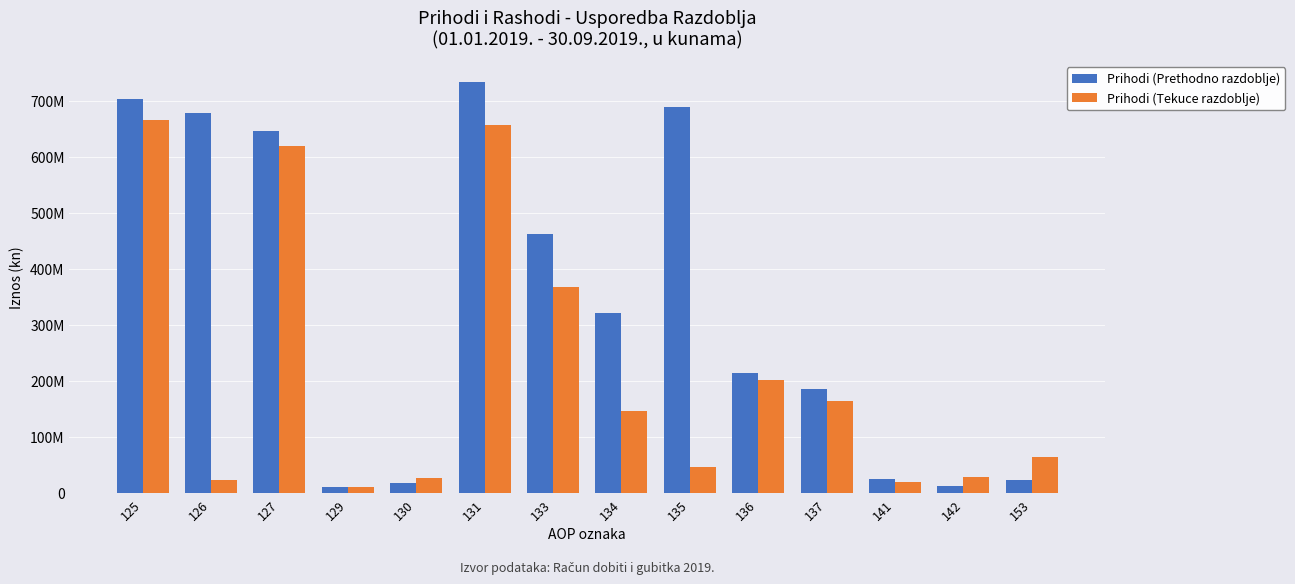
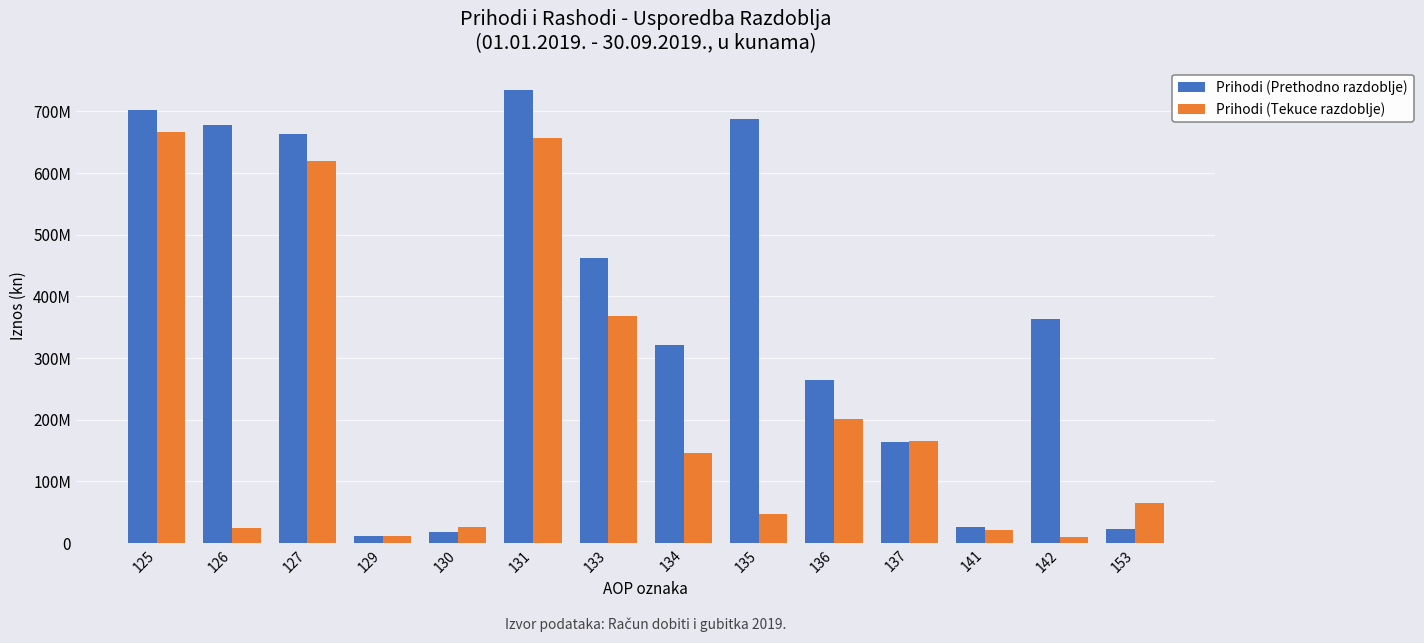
  {
    "Prihodi (Prethodno razdoblje)": {
      "125": 700000000,
      "126": 680000000,
-     "127": 650000000,
+     "127": 660000000,
      "129": 10000000,
      "130": 20000000,
      "131": 730000000,
      "133": 460000000,
      "134": 320000000,
      "135": 690000000,
-     "136": 210000000,
-     "137": 190000000,
+     "136": 260000000,
+     "137": 160000000,
      "141": 30000000,
-     "142": 10000000,
+     "142": 360000000,
      "153": 20000000
    },
    "Prihodi (Tekuce razdoblje)": {
      "125": 670000000,
      "126": 20000000,
      "127": 620000000,
      "129": 10000000,
      "130": 30000000,
      "131": 660000000,
      "133": 370000000,
      "134": 150000000,
      "135": 50000000,
      "136": 200000000,
      "137": 160000000,
      "141": 20000000,
-     "142": 30000000,
+     "142": 10000000,
      "153": 70000000
    }
  }
